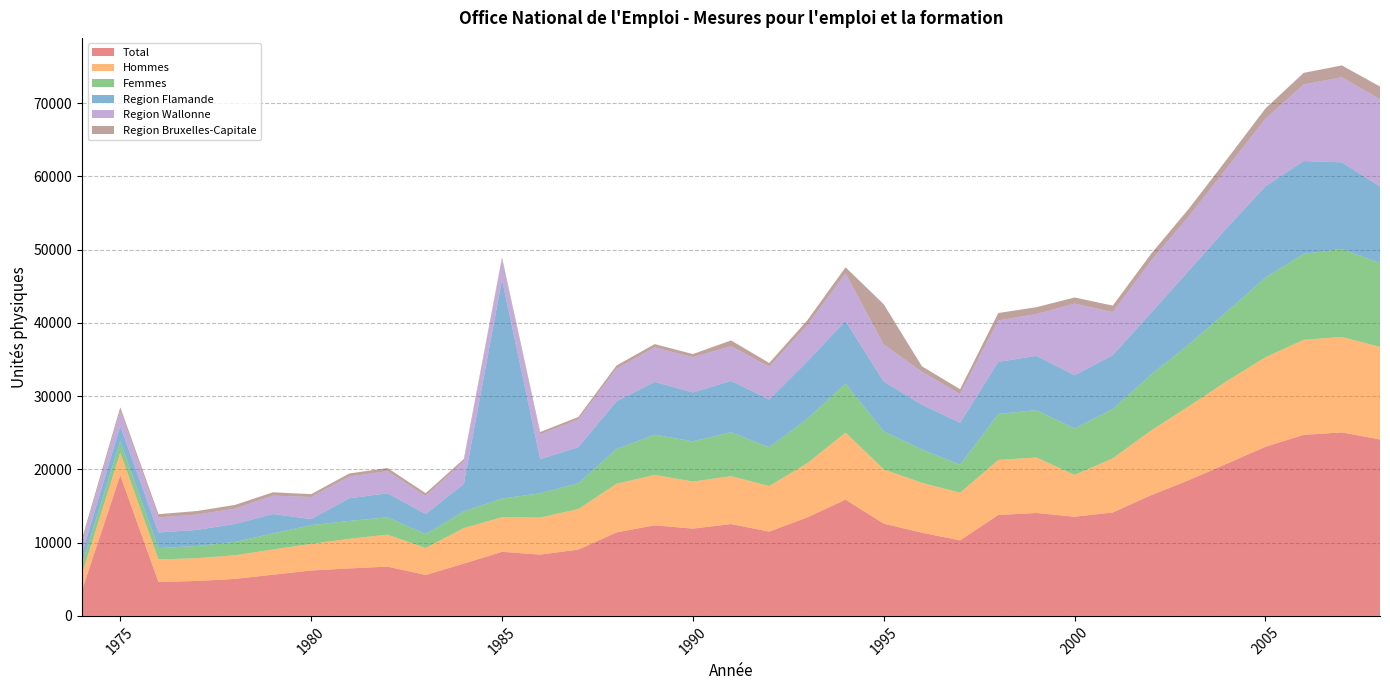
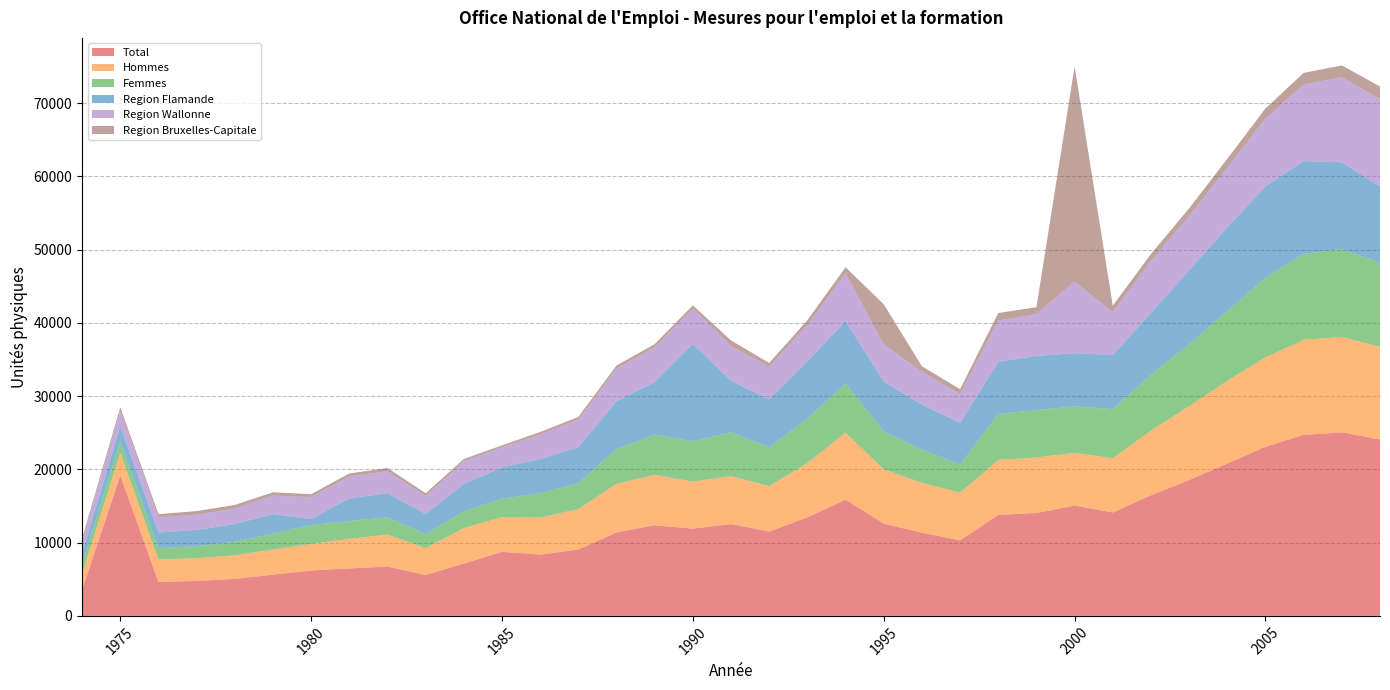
  {
    "Total": {
      "1975": 19000,
      "1980": 6000,
      "1985": 9000,
      "1990": 12000,
      "1995": 13000,
-     "2000": 14000,
+     "2000": 15000,
      "2005": 23000
    },
    "Hommes": {
      "1975": 3000,
      "1980": 4000,
      "1985": 5000,
      "1990": 6000,
      "1995": 7000,
-     "2000": 6000,
+     "2000": 7000,
      "2005": 12000
    },
    "Femmes": {
      "1975": 2000,
      "1980": 3000,
      "1985": 3000,
      "1990": 5000,
      "1995": 5000,
      "2000": 6000,
      "2005": 11000
    },
    "Region Flamande": {
      "1975": 2000,
      "1980": 1000,
-     "1985": 30000,
-     "1990": 7000,
+     "1985": 4000,
+     "1990": 13000,
      "1995": 7000,
      "2000": 7000,
      "2005": 12000
    },
    "Region Wallonne": {
      "1975": 2000,
      "1980": 3000,
      "1990": 5000,
      "1995": 5000,
      "2000": 10000,
      "2005": 9000
    },
    "Region Bruxelles-Capitale": {
      "1975": 0,
      "1980": 0,
      "1990": 0,
      "1995": 5000,
-     "2000": 1000,
+     "2000": 29000,
      "2005": 1000
    }
  }
